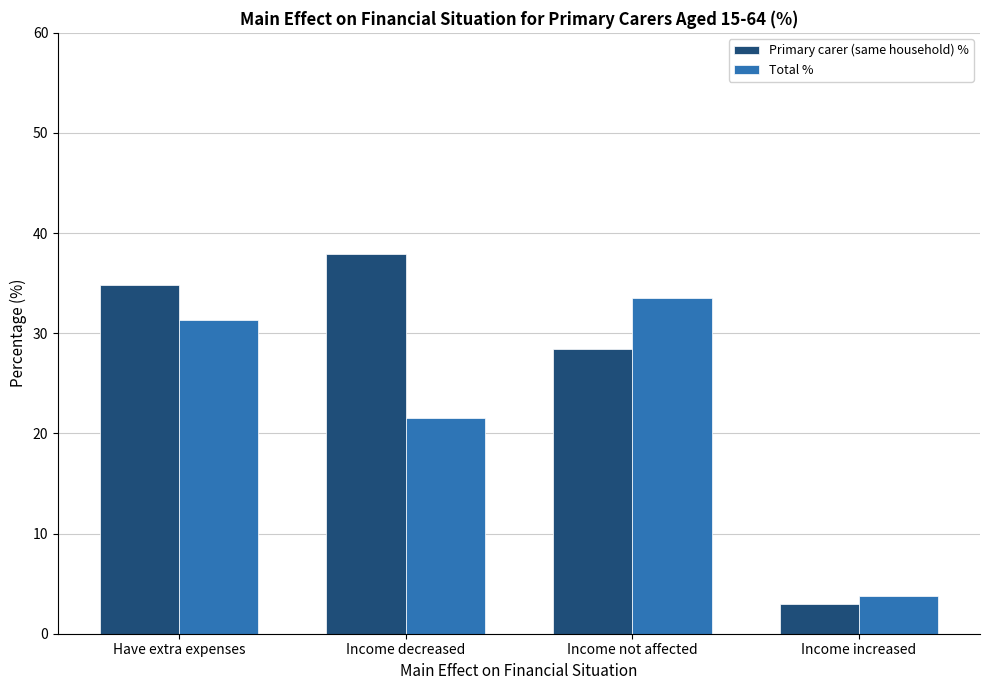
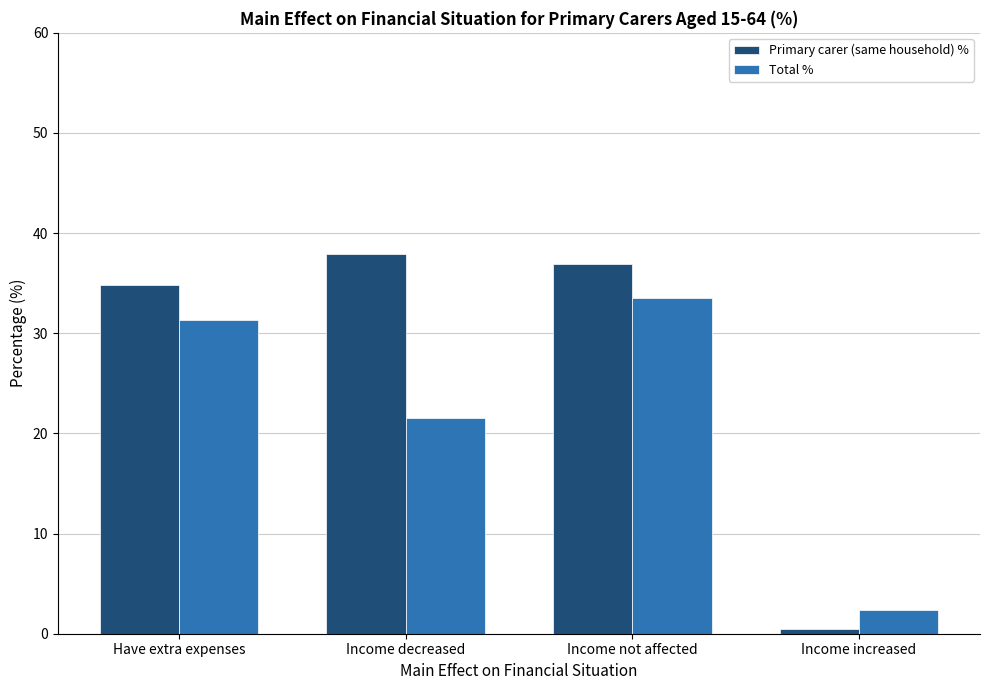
  {
    "Primary carer (same household) %": {
      "Have extra expenses": 34.8,
      "Income decreased": 37.9,
-     "Income not affected": 28.4,
-     "Income increased": 3.0
+     "Income not affected": 36.9,
+     "Income increased": 0.5
    },
    "Total %": {
      "Have extra expenses": 31.3,
      "Income decreased": 21.5,
      "Income not affected": 33.5,
-     "Income increased": 3.8
+     "Income increased": 2.4
    }
  }
